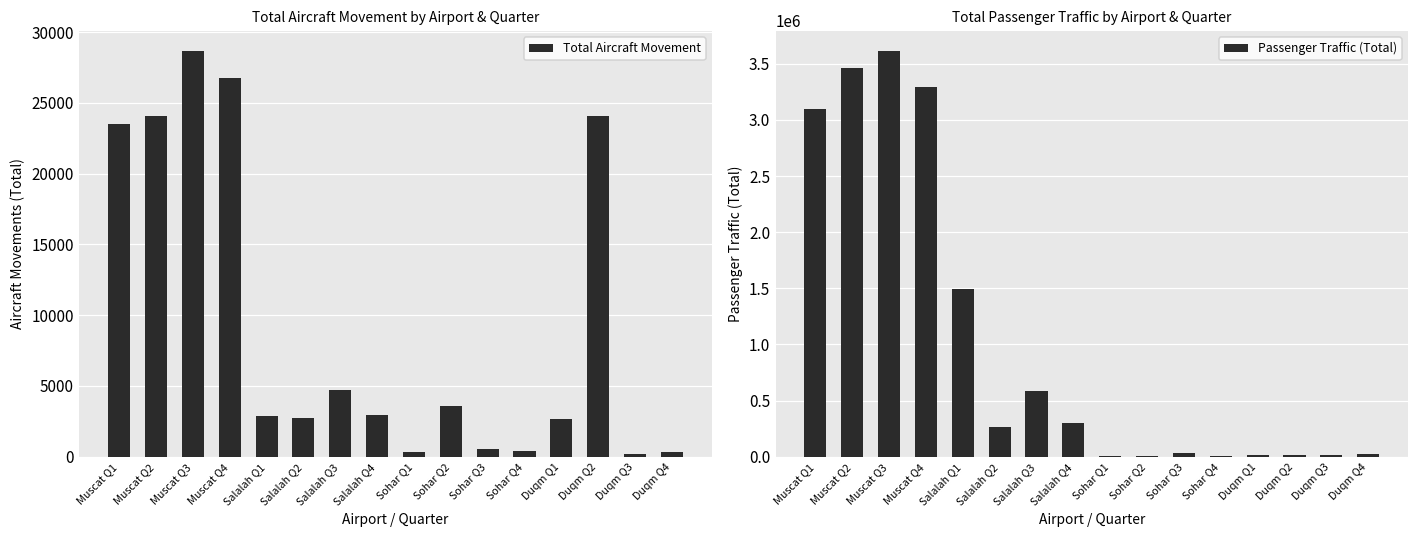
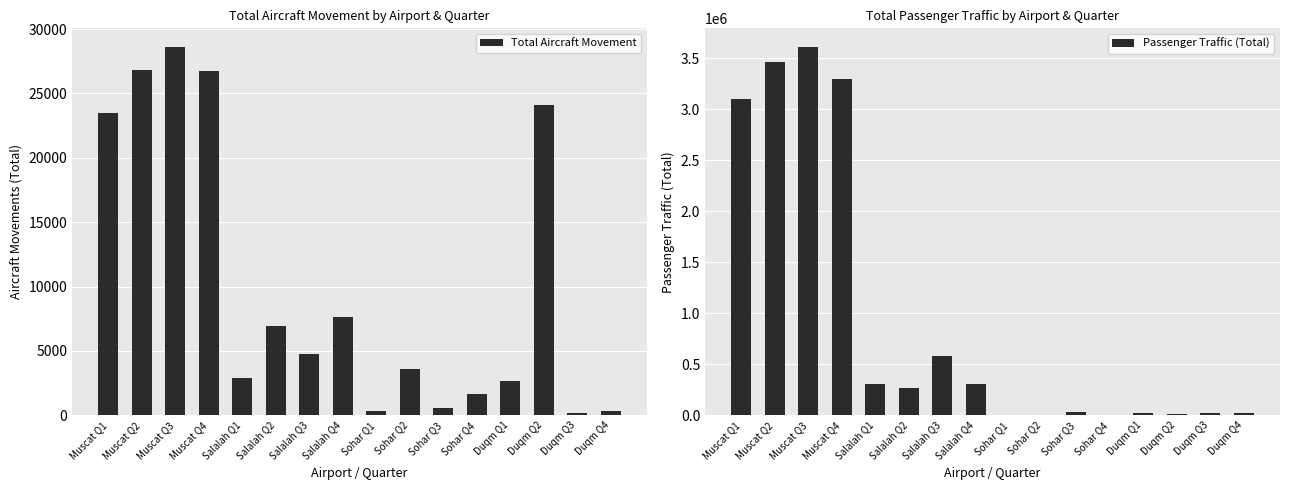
  {
    "Total Aircraft Movement by Airport & Quarter": {
      "Muscat Q1": 23500,
-     "Muscat Q2": 24100,
+     "Muscat Q2": 26800,
      "Muscat Q3": 28600,
      "Muscat Q4": 26800,
      "Salalah Q1": 2900,
-     "Salalah Q2": 2700,
+     "Salalah Q2": 7000,
      "Salalah Q3": 4700,
-     "Salalah Q4": 3000,
+     "Salalah Q4": 7700,
      "Sohar Q1": 300,
      "Sohar Q2": 3600,
      "Sohar Q3": 500,
-     "Sohar Q4": 400,
+     "Sohar Q4": 1600,
      "Duqm Q1": 2600,
      "Duqm Q2": 24100,
      "Duqm Q3": 200,
      "Duqm Q4": 300
    },
    "Total Passenger Traffic by Airport & Quarter": {
      "Muscat Q1": 3100000,
      "Muscat Q2": 3460000,
      "Muscat Q3": 3610000,
      "Muscat Q4": 3290000,
-     "Salalah Q1": 1490000,
+     "Salalah Q1": 300000,
      "Salalah Q2": 260000,
      "Salalah Q3": 590000,
      "Salalah Q4": 300000,
      "Sohar Q3": 30000
    }
  }
